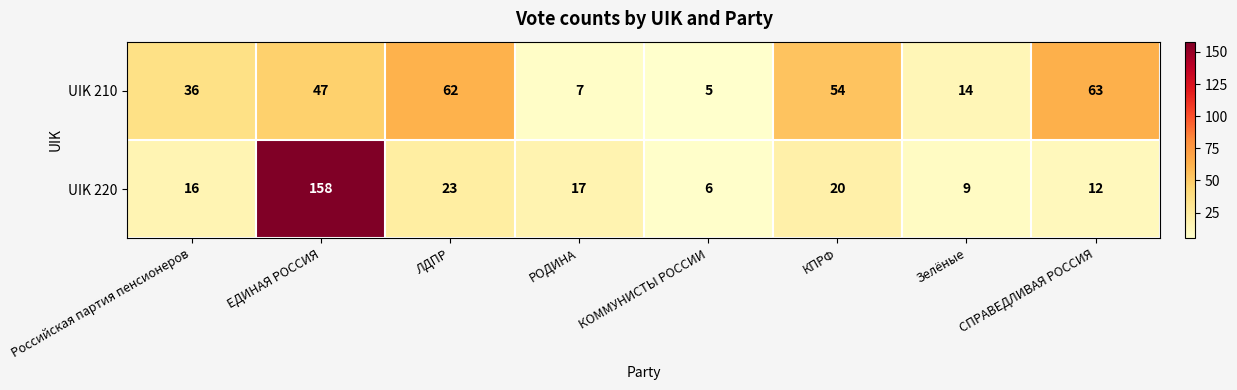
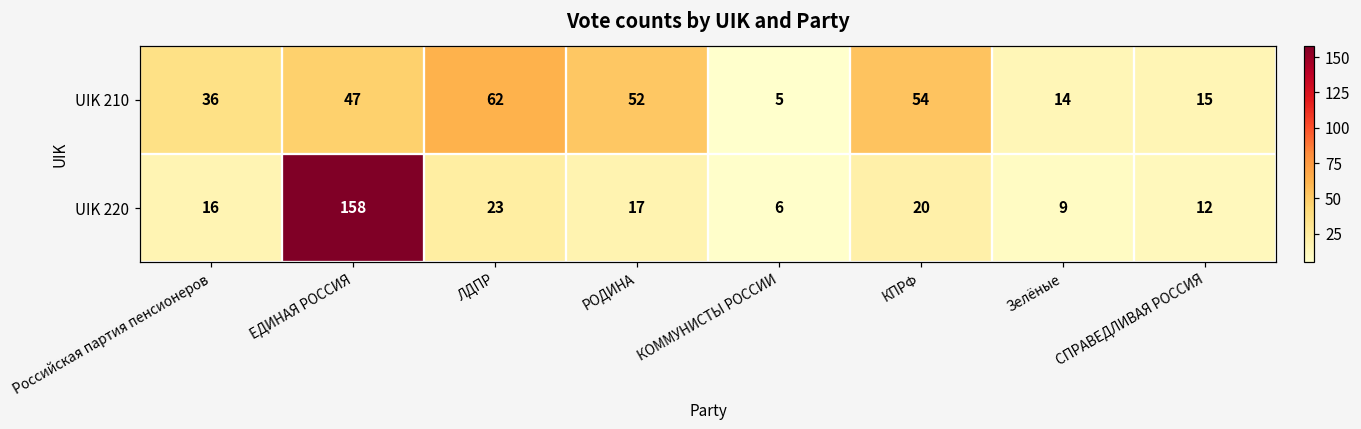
  {
    "UIK 210": {
      "Российская партия пенсионеров": 36,
      "ЕДИНАЯ РОССИЯ": 47,
      "ЛДПР": 62,
-     "РОДИНА": 7,
+     "РОДИНА": 52,
      "КОММУНИСТЫ РОССИИ": 5,
      "КПРФ": 54,
      "Зелёные": 14,
-     "СПРАВЕДЛИВАЯ РОССИЯ": 63
+     "СПРАВЕДЛИВАЯ РОССИЯ": 15
    },
    "UIK 220": {
      "Российская партия пенсионеров": 16,
      "ЕДИНАЯ РОССИЯ": 158,
      "ЛДПР": 23,
      "РОДИНА": 17,
      "КОММУНИСТЫ РОССИИ": 6,
      "КПРФ": 20,
      "Зелёные": 9,
      "СПРАВЕДЛИВАЯ РОССИЯ": 12
    }
  }
